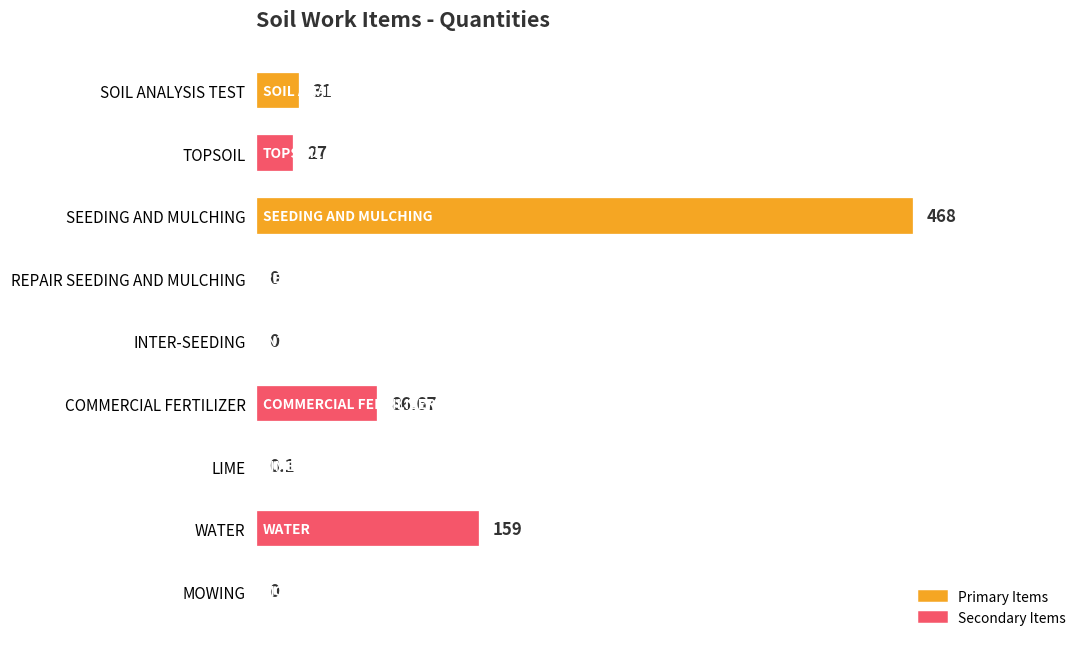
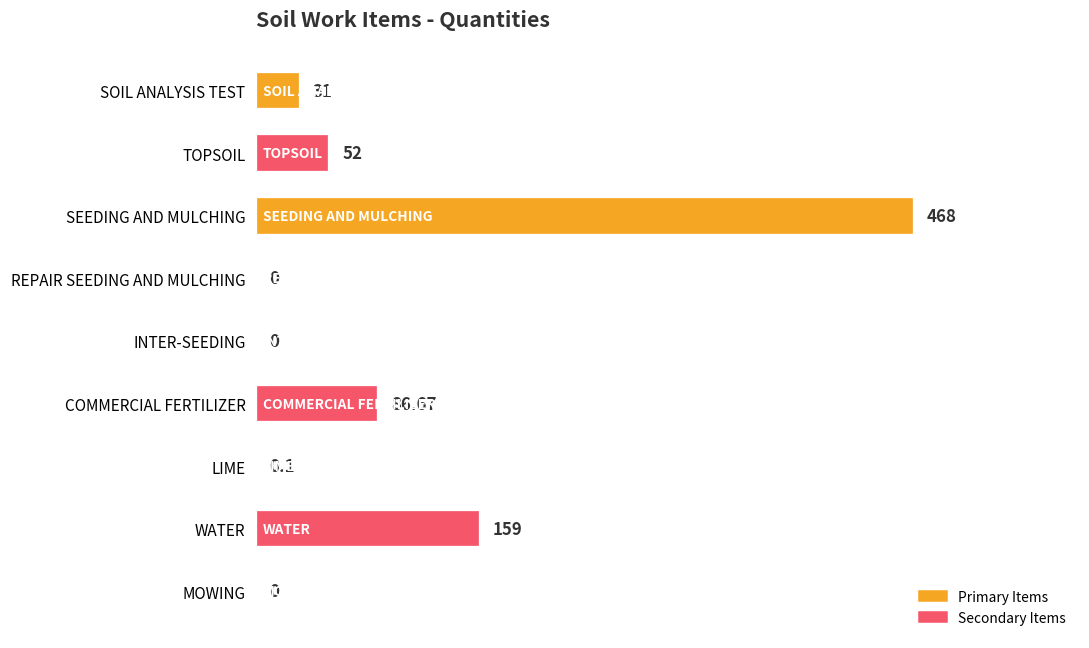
  {
    "SOIL ANALYSIS TEST": 31,
-   "TOPSOIL": 27,
+   "TOPSOIL": 52,
    "SEEDING AND MULCHING": 468,
    "REPAIR SEEDING AND MULCHING": 0,
    "INTER-SEEDING": 0,
    "LIME": 0.1,
    "WATER": 159,
    "MOWING": 0
  }
